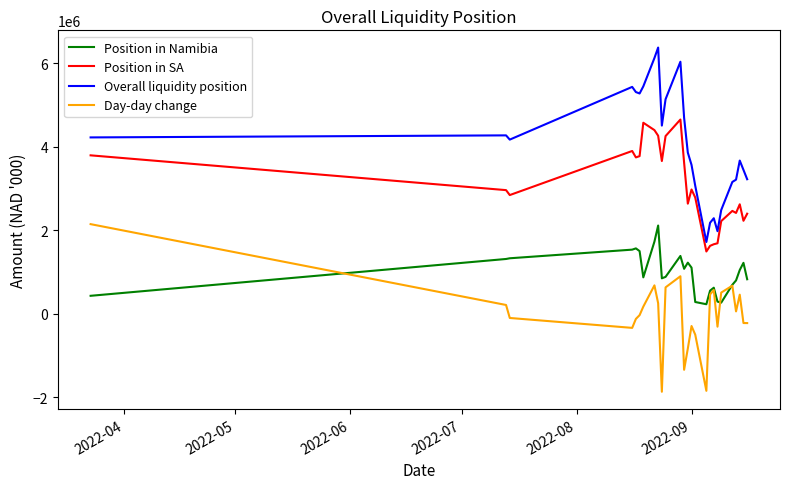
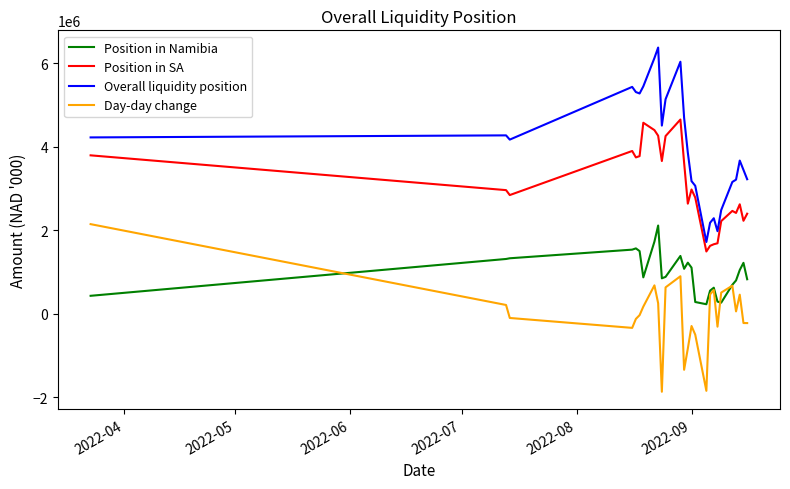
  {
    "Position in Namibia": {
      "2022-09": 1100000
    },
    "Position in SA": {
      "2022-09": 3000000
    },
    "Overall liquidity position": {
-     "2022-09": 3600000
+     "2022-09": 3200000
    },
    "Day-day change": {
      "2022-09": -300000
    }
  }
